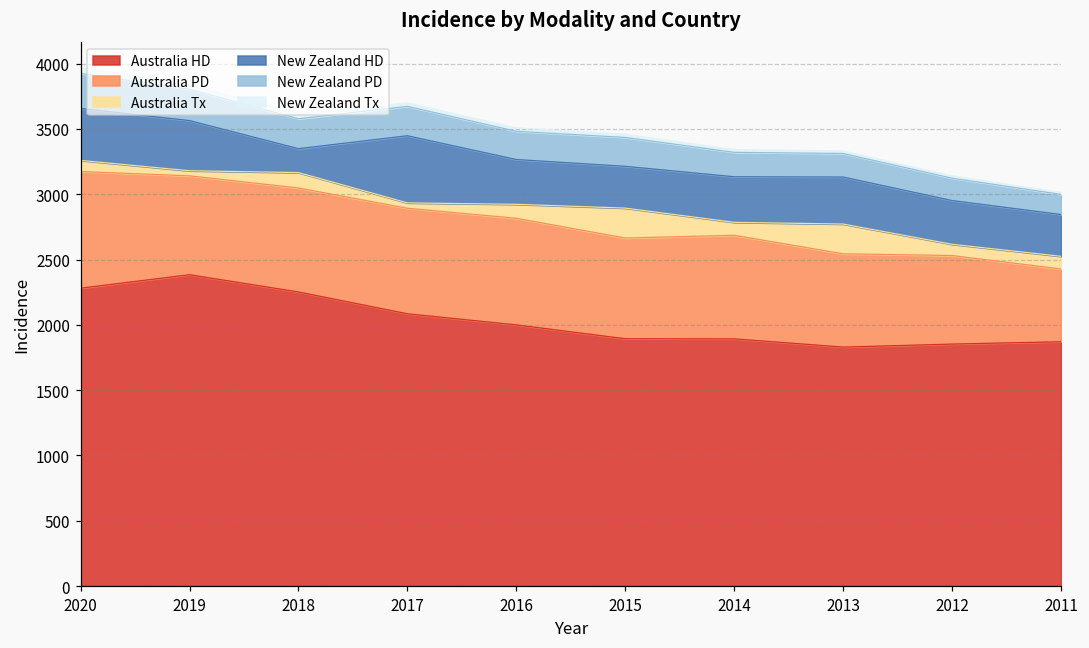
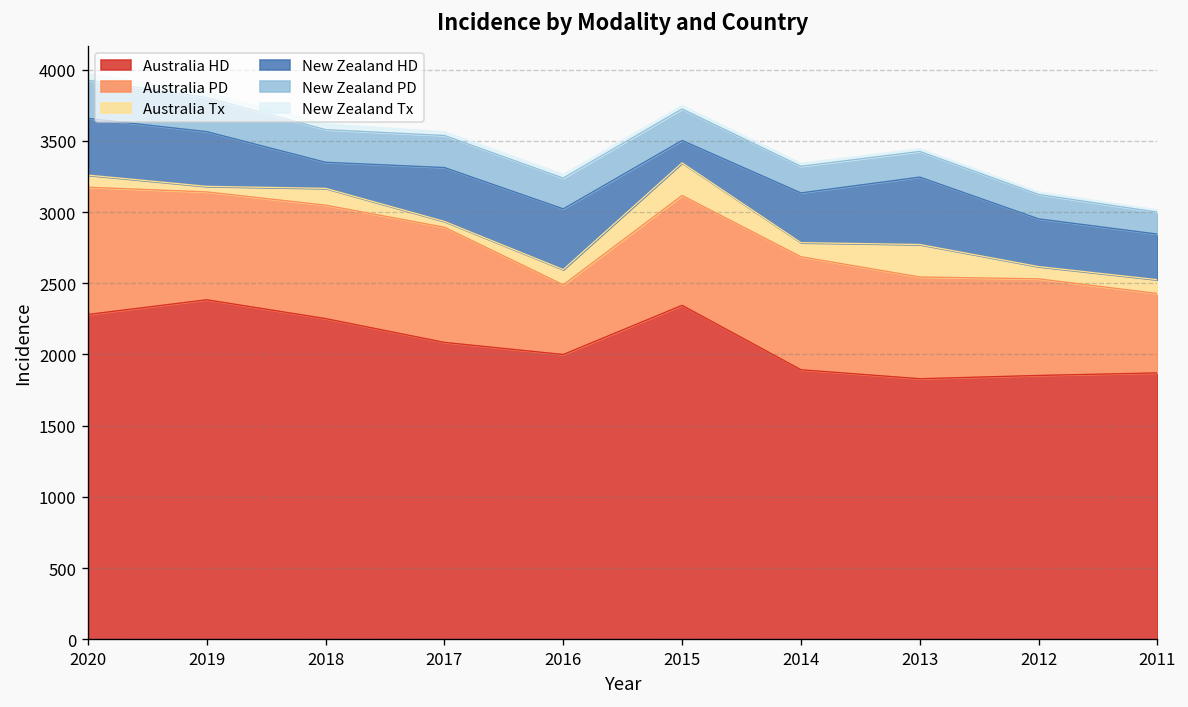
  {
    "Australia HD": {
      "2020": 2280,
      "2019": 2380,
      "2018": 2250,
      "2017": 2090,
      "2016": 2000,
-     "2015": 1890,
+     "2015": 2350,
      "2014": 1890,
      "2013": 1830,
      "2012": 1850,
      "2011": 1870
    },
    "Australia PD": {
      "2020": 890,
      "2019": 760,
      "2018": 800,
      "2017": 810,
-     "2016": 820,
+     "2016": 490,
      "2015": 770,
      "2014": 790,
      "2013": 710,
      "2012": 680,
      "2011": 560
    },
    "Australia Tx": {
      "2020": 90,
      "2019": 40,
      "2018": 120,
      "2017": 40,
      "2016": 110,
      "2015": 230,
      "2014": 100,
      "2013": 230,
      "2012": 90,
      "2011": 100
    },
    "New Zealand HD": {
      "2020": 400,
      "2019": 380,
      "2018": 180,
-     "2017": 510,
-     "2016": 340,
-     "2015": 320,
+     "2017": 380,
+     "2016": 430,
+     "2015": 160,
      "2014": 350,
-     "2013": 360,
+     "2013": 470,
      "2012": 340,
      "2011": 320
    },
    "New Zealand PD": {
      "2020": 270,
      "2018": 230,
      "2017": 230,
      "2016": 220,
      "2015": 220
    },
    "New Zealand Tx": {
      "2020": 40,
      "2017": 30,
      "2016": 30,
      "2015": 20
    }
  }
